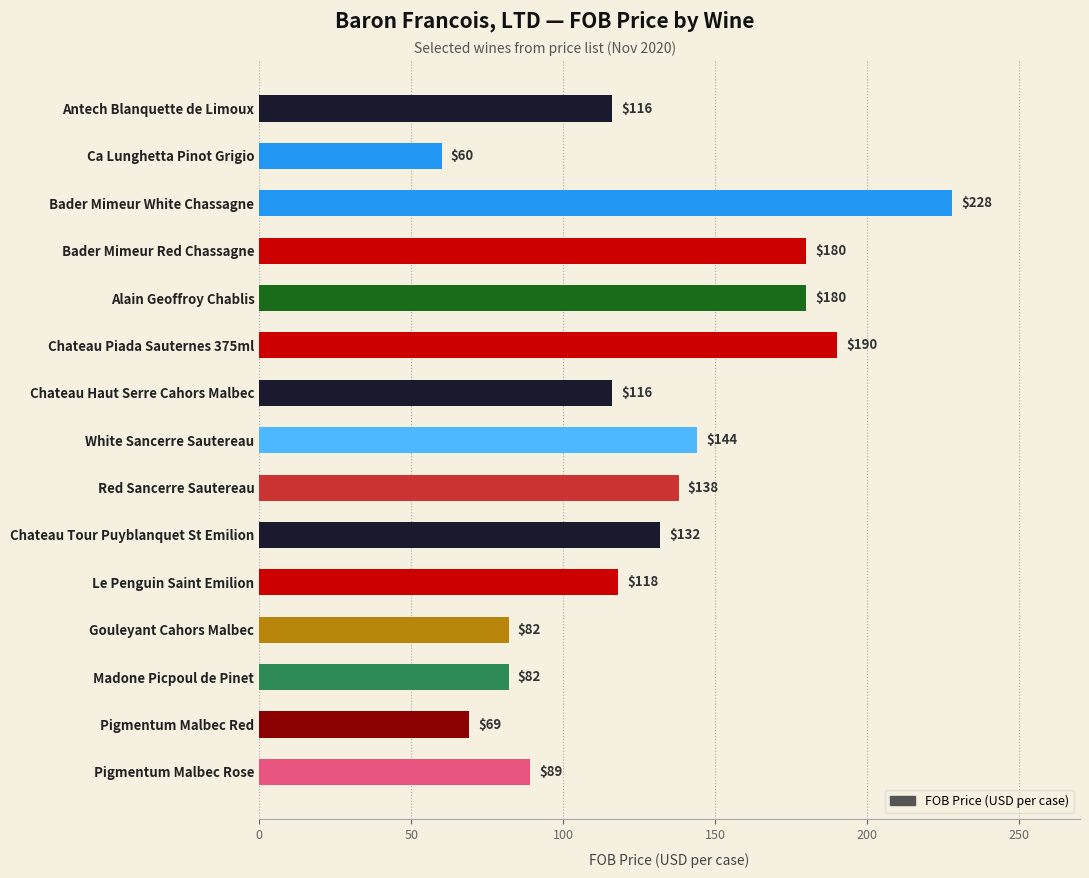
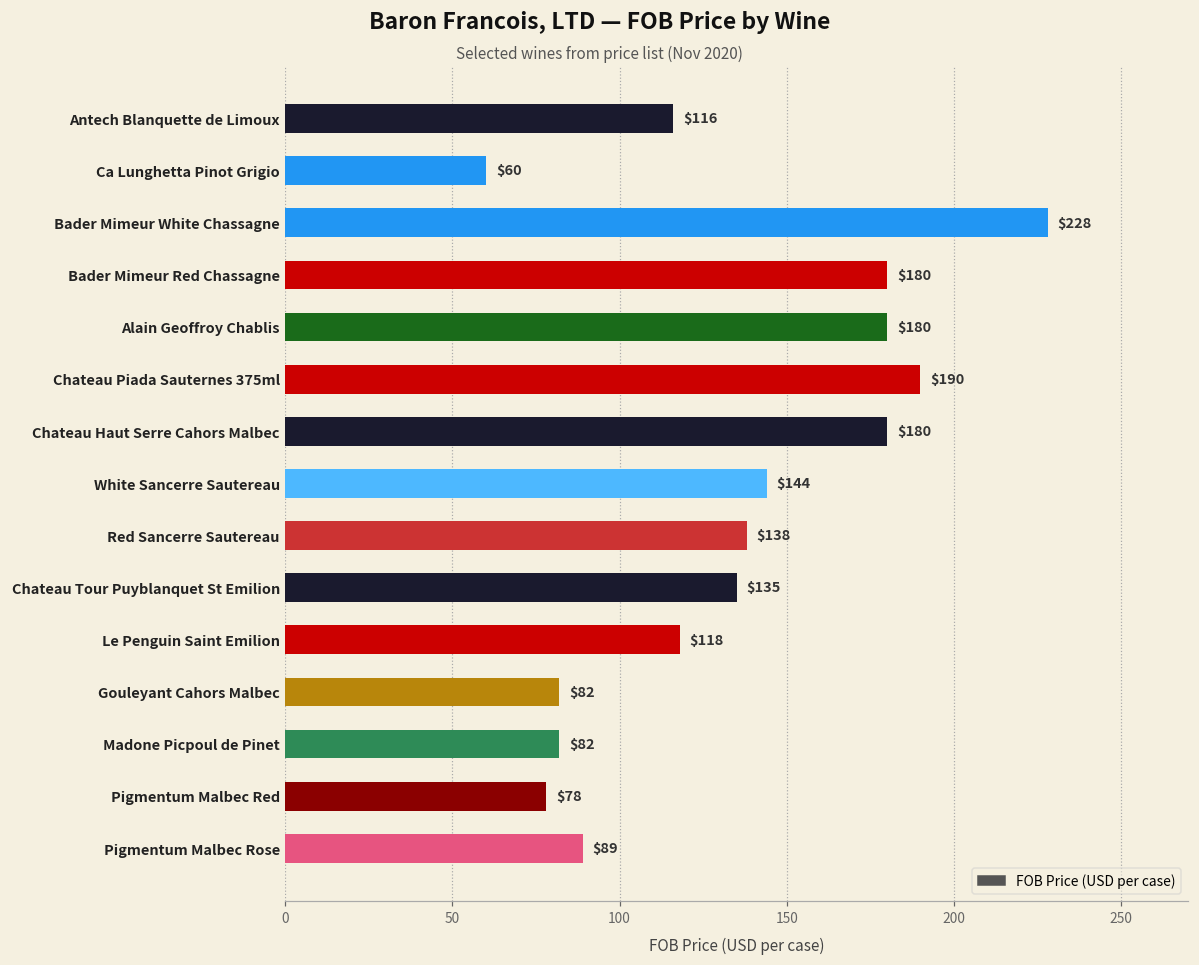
  {
    "Antech Blanquette de Limoux": "$116",
    "Ca Lunghetta Pinot Grigio": "$60",
    "Bader Mimeur White Chassagne": "$228",
    "Bader Mimeur Red Chassagne": "$180",
    "Alain Geoffroy Chablis": "$180",
    "Chateau Piada Sauternes 375ml": "$190",
-   "Chateau Haut Serre Cahors Malbec": "$116",
+   "Chateau Haut Serre Cahors Malbec": "$180",
    "White Sancerre Sautereau": "$144",
    "Red Sancerre Sautereau": "$138",
-   "Chateau Tour Puyblanquet St Emilion": "$132",
+   "Chateau Tour Puyblanquet St Emilion": "$135",
    "Le Penguin Saint Emilion": "$118",
    "Gouleyant Cahors Malbec": "$82",
    "Madone Picpoul de Pinet": "$82",
-   "Pigmentum Malbec Red": "$69",
+   "Pigmentum Malbec Red": "$78",
    "Pigmentum Malbec Rose": "$89"
  }
